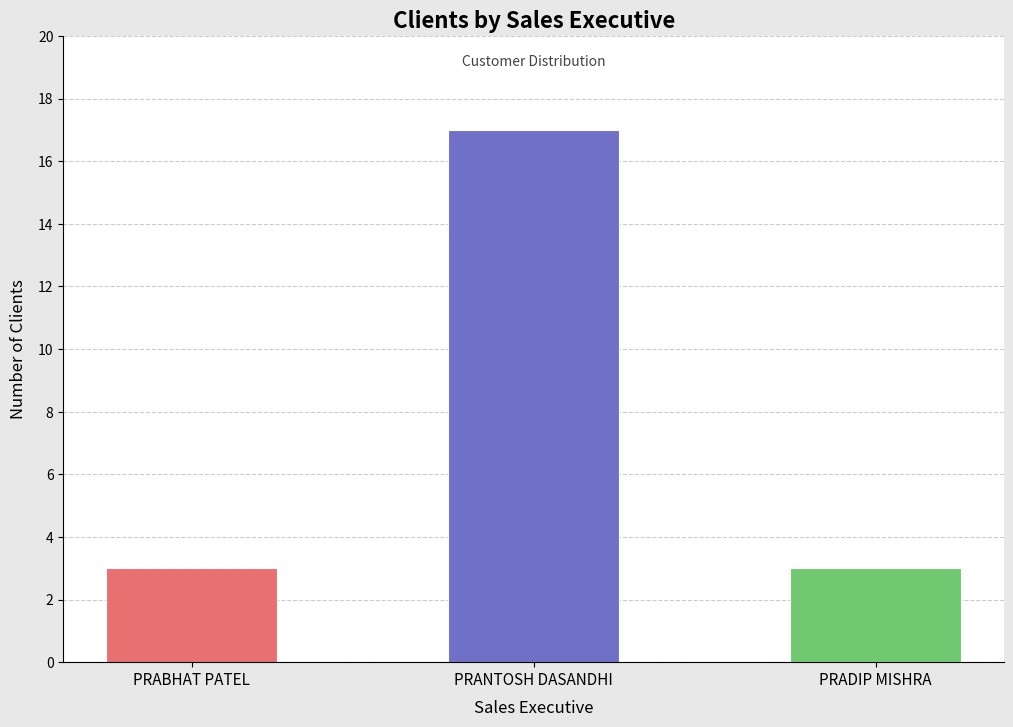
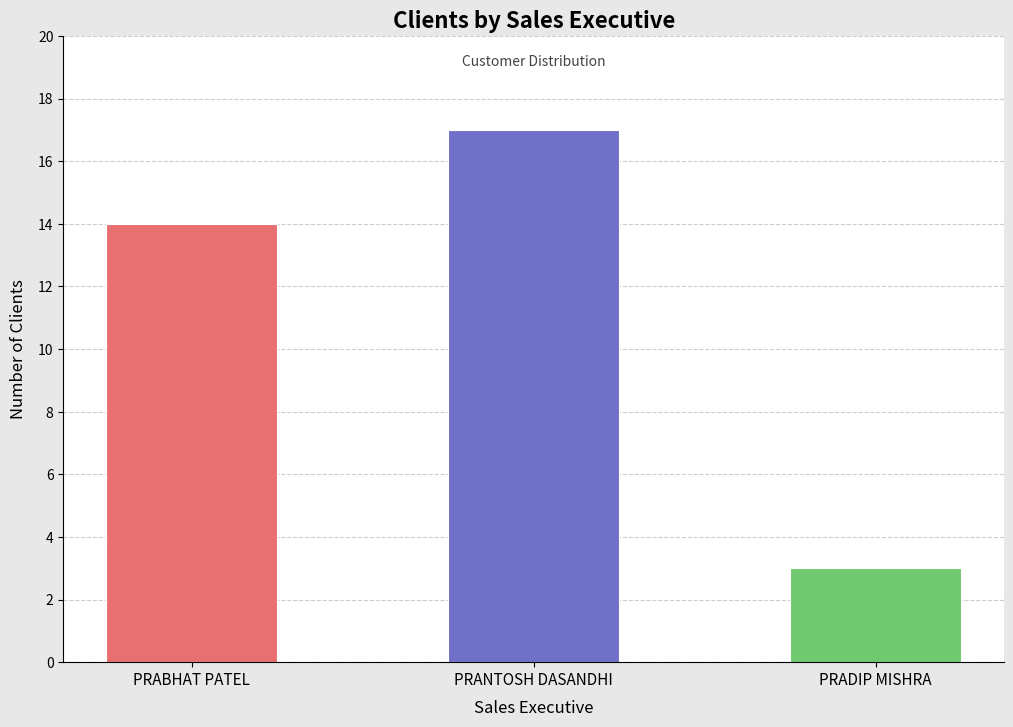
  {
-   "PRABHAT PATEL": 3,
+   "PRABHAT PATEL": 14,
    "PRANTOSH DASANDHI": 17,
    "PRADIP MISHRA": 3
  }
